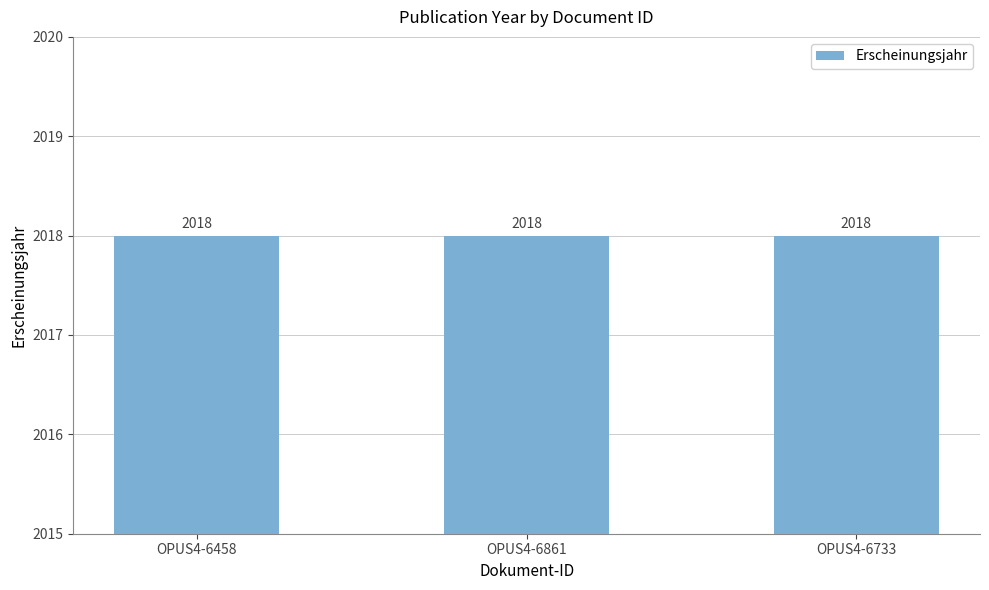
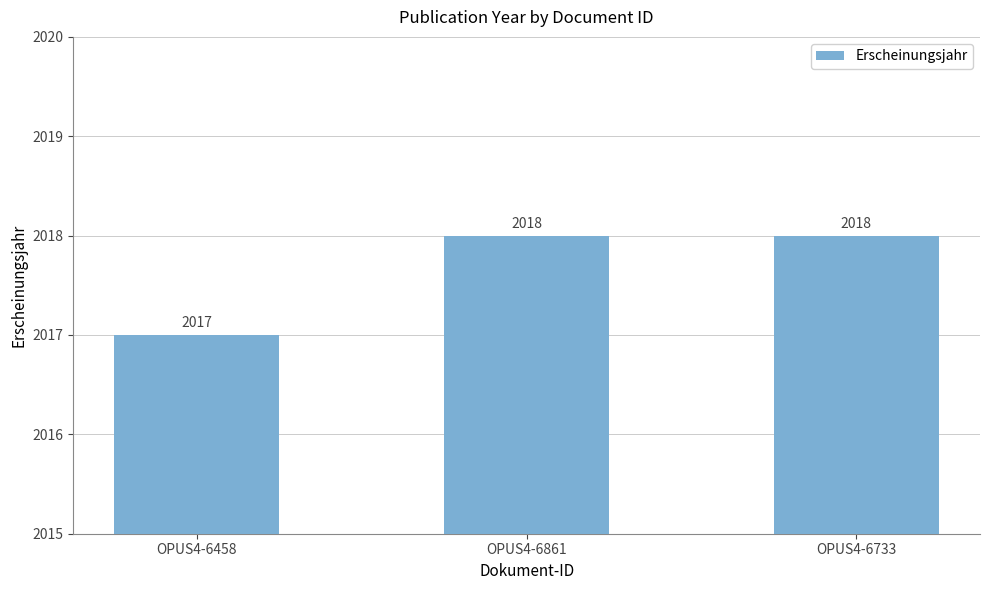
  {
-   "OPUS4-6458": 2018,
+   "OPUS4-6458": 2017,
    "OPUS4-6861": 2018,
    "OPUS4-6733": 2018
  }
